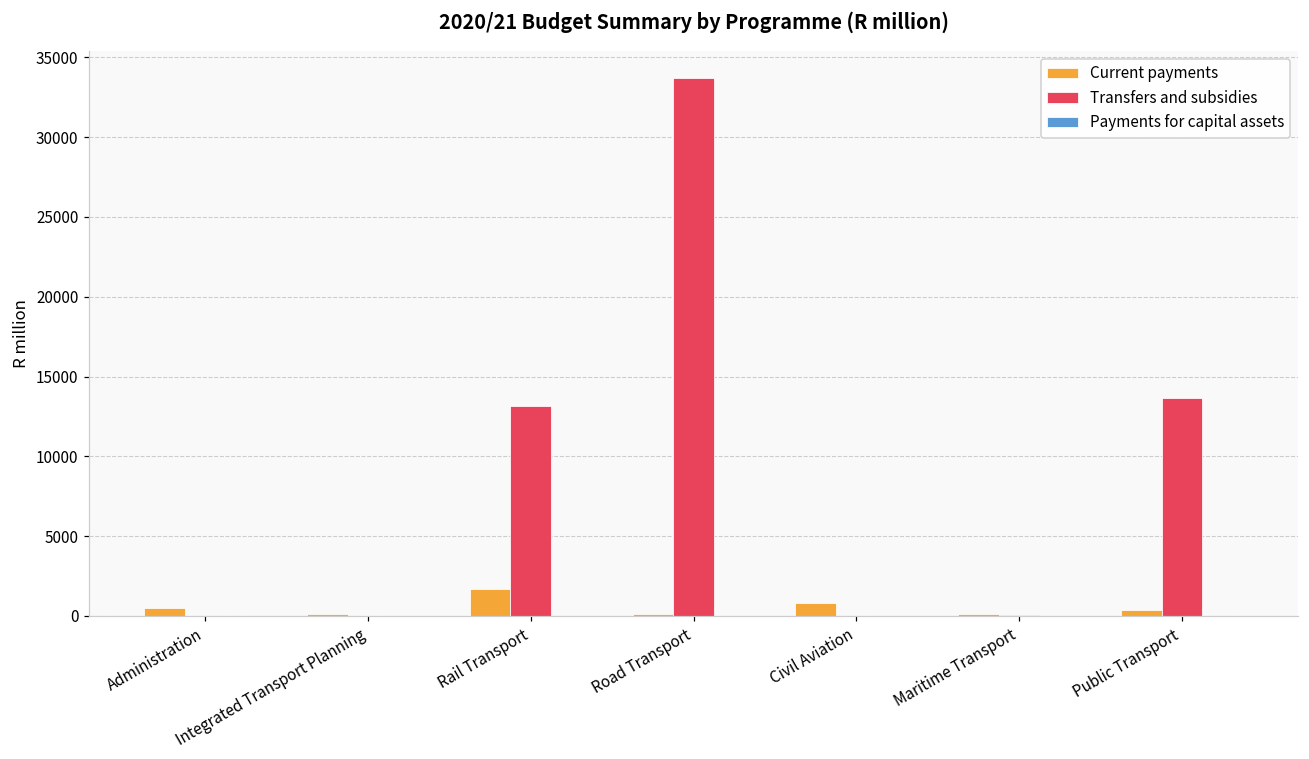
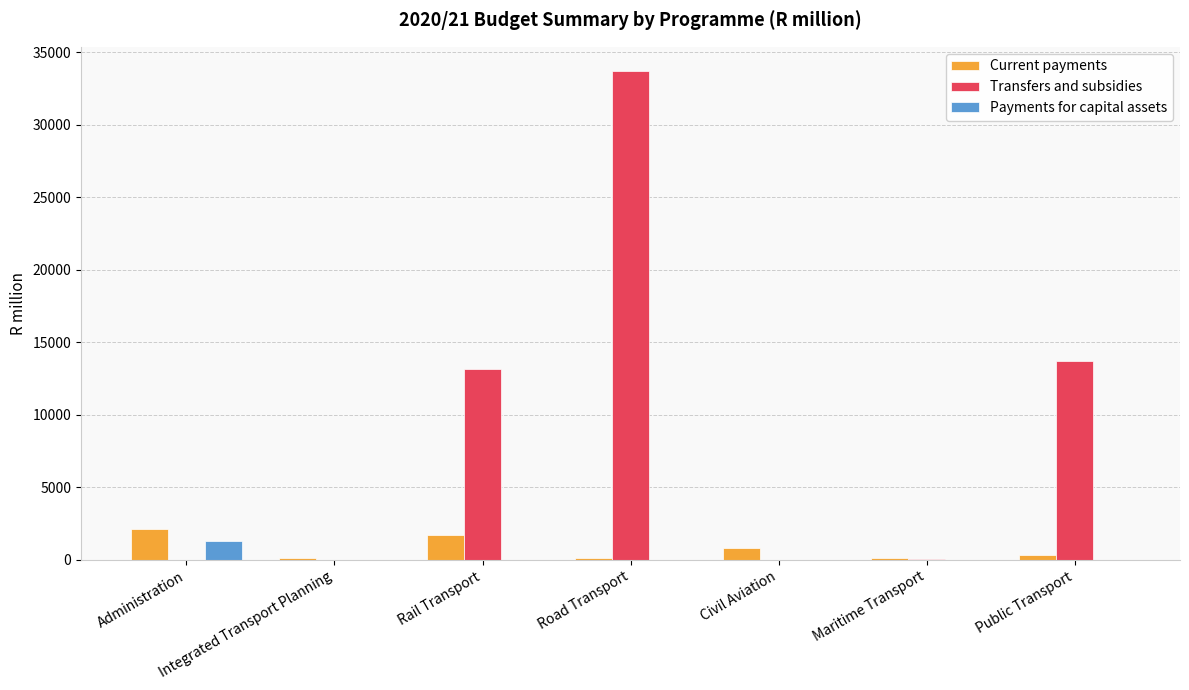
  {
    "Current payments": {
-     "Administration": 500,
+     "Administration": 2200,
      "Rail Transport": 1700,
      "Civil Aviation": 800,
      "Public Transport": 400
    },
    "Transfers and subsidies": {
      "Integrated Transport Planning": 0,
      "Rail Transport": 13100,
      "Road Transport": 33700,
      "Public Transport": 13700
    },
    "Payments for capital assets": {
-     "Administration": 0
+     "Administration": 1300
    }
  }
